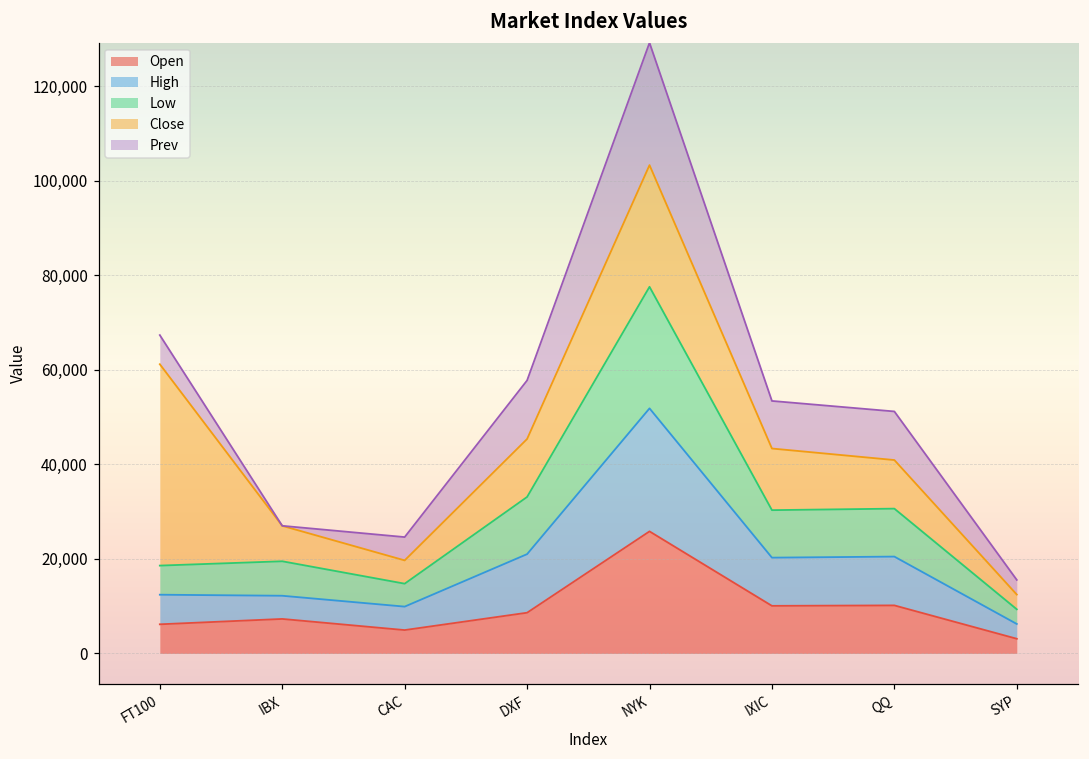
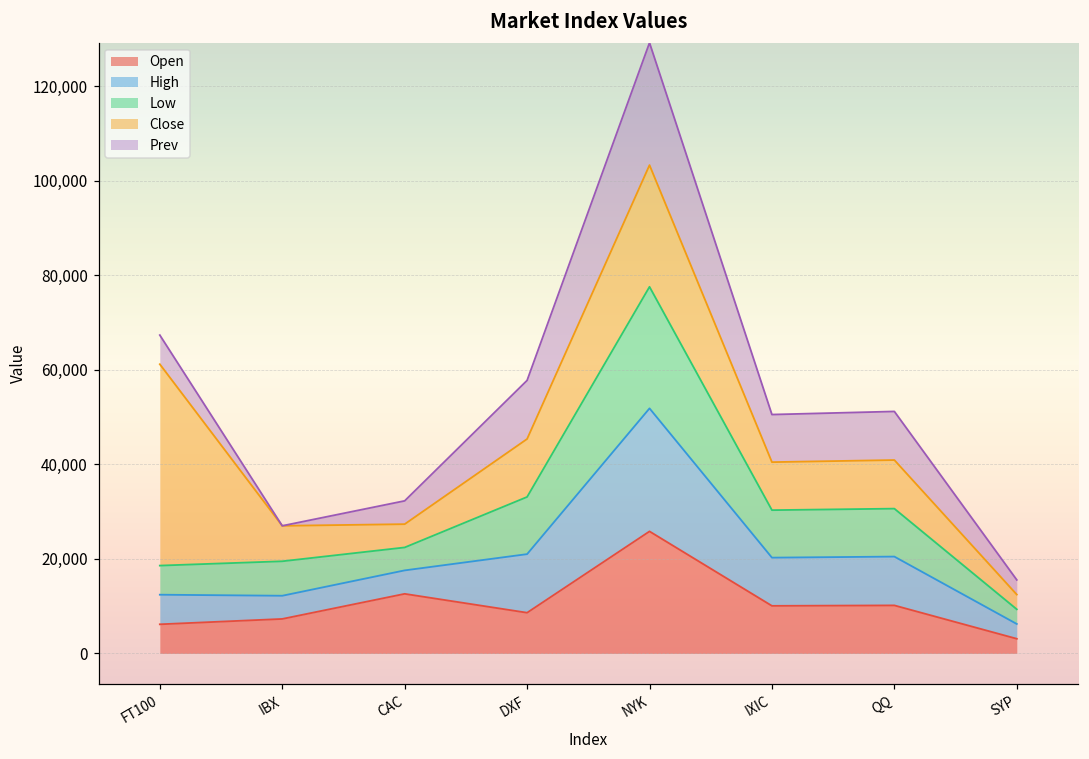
  {
    "Open": {
      "FT100": "6,000",
      "IBX": "7,000",
-     "CAC": "5,000",
+     "CAC": "13,000",
      "DXF": "9,000",
      "NYK": "26,000",
      "IXIC": "10,000",
      "QQ": "10,000",
      "SYP": "3,000"
    },
    "High": {
      "FT100": "6,000",
      "IBX": "5,000",
      "CAC": "5,000",
      "DXF": "12,000",
      "NYK": "26,000",
      "IXIC": "10,000",
      "QQ": "10,000",
      "SYP": "3,000"
    },
    "Low": {
      "FT100": "6,000",
      "IBX": "7,000",
      "CAC": "5,000",
      "DXF": "12,000",
      "NYK": "26,000",
      "IXIC": "10,000",
      "QQ": "10,000",
      "SYP": "3,000"
    },
    "Close": {
      "FT100": "43,000",
      "CAC": "5,000",
      "DXF": "12,000",
      "NYK": "26,000",
-     "IXIC": "13,000",
+     "IXIC": "10,000",
      "QQ": "10,000",
      "SYP": "3,000"
    },
    "Prev": {
      "FT100": "6,000",
      "CAC": "5,000",
      "DXF": "12,000",
      "NYK": "26,000",
      "IXIC": "10,000",
      "QQ": "10,000",
      "SYP": "3,000"
    }
  }
